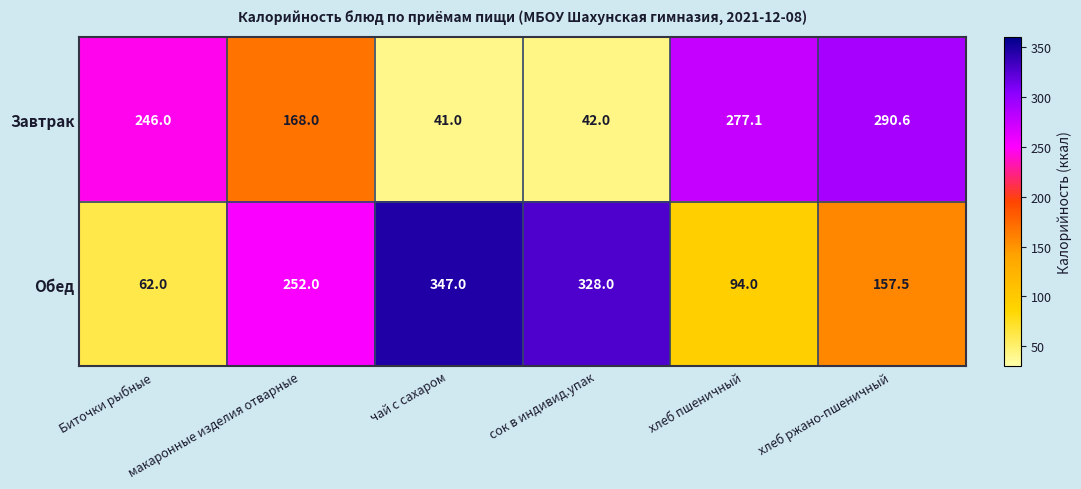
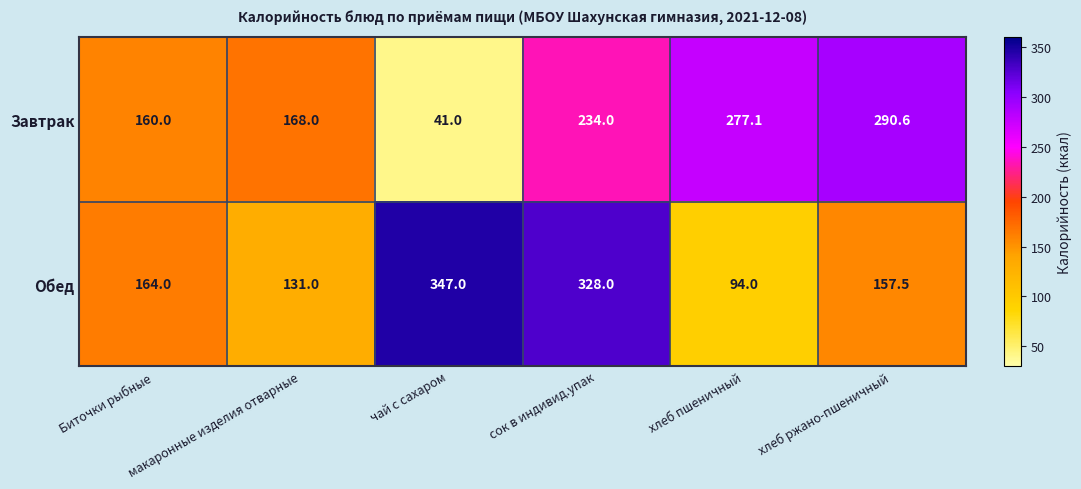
  {
    "Завтрак": {
-     "Биточки рыбные": 246.0,
+     "Биточки рыбные": 160.0,
      "макаронные изделия отварные": 168.0,
      "чай с сахаром": 41.0,
-     "сок в индивид.упак": 42.0,
+     "сок в индивид.упак": 234.0,
      "хлеб пшеничный": 277.1,
      "хлеб ржано-пшеничный": 290.6
    },
    "Обед": {
-     "Биточки рыбные": 62.0,
-     "макаронные изделия отварные": 252.0,
+     "Биточки рыбные": 164.0,
+     "макаронные изделия отварные": 131.0,
      "чай с сахаром": 347.0,
      "сок в индивид.упак": 328.0,
      "хлеб пшеничный": 94.0,
      "хлеб ржано-пшеничный": 157.5
    }
  }
